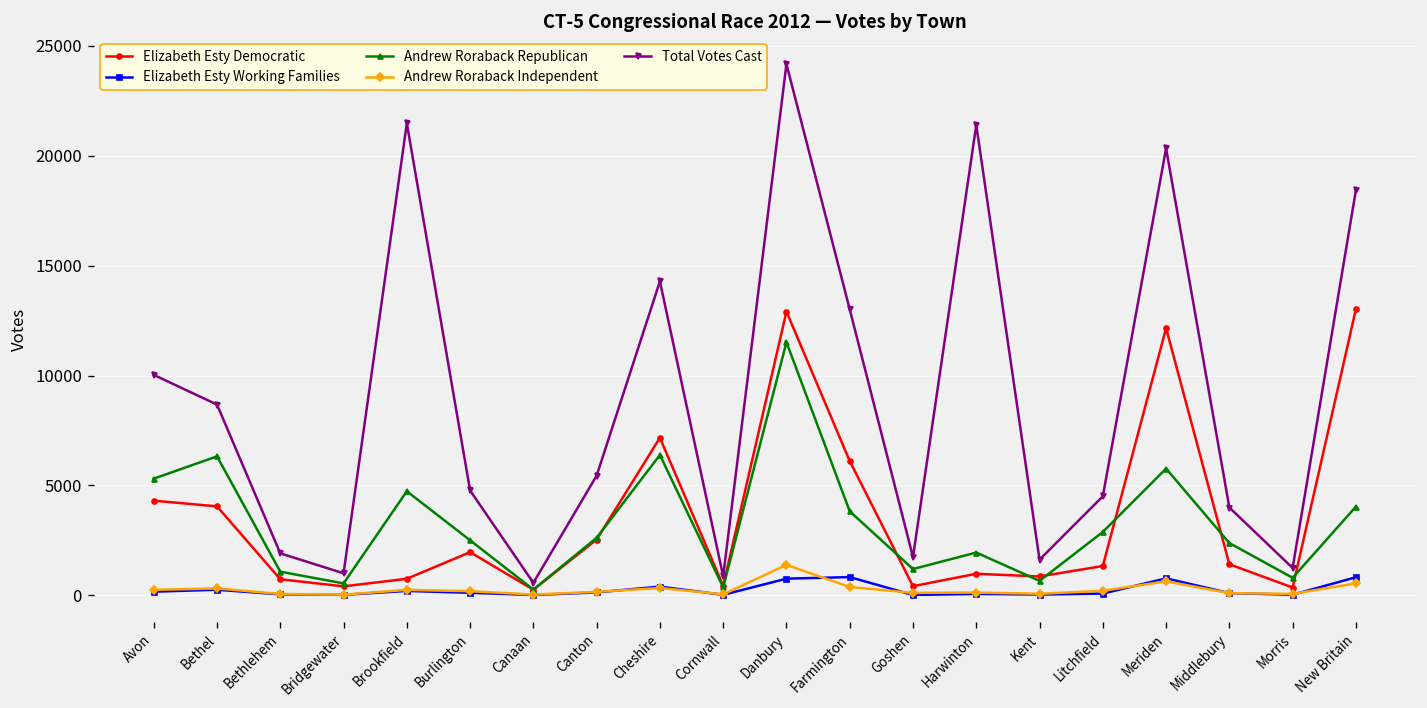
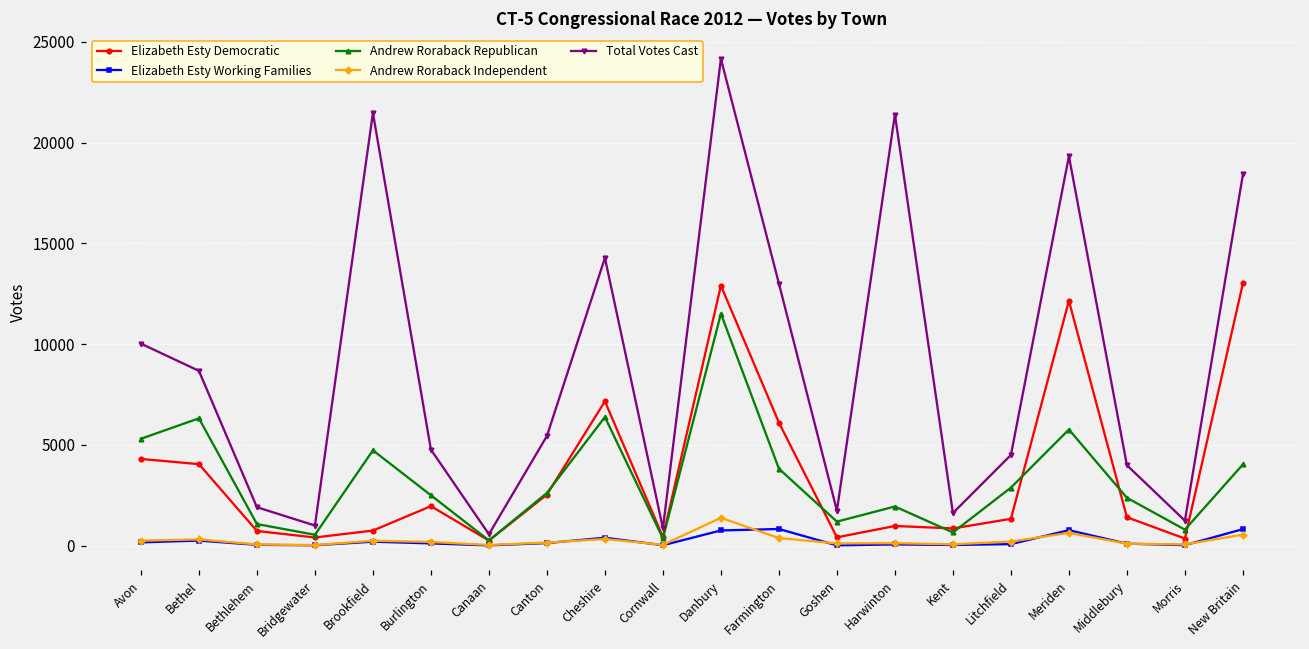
  {
    "Elizabeth Esty Democratic": {
      "Avon": 4300,
      "Bethel": 4000,
      "Bethlehem": 700,
      "Brookfield": 800,
      "Burlington": 2000,
      "Cheshire": 7200,
      "Danbury": 12900,
      "Farmington": 6100,
      "Goshen": 400,
      "Harwinton": 1000,
      "Kent": 900,
      "Litchfield": 1300,
      "Meriden": 12200,
      "Middlebury": 1400,
      "Morris": 400,
      "New Britain": 13000
    },
    "Elizabeth Esty Working Families": {
      "Danbury": 800,
      "Farmington": 800,
      "New Britain": 800
    },
    "Andrew Roraback Republican": {
      "Avon": 5300,
      "Bethel": 6300,
      "Bethlehem": 1100,
      "Brookfield": 4700,
      "Burlington": 2500,
      "Cheshire": 6400,
      "Danbury": 11500,
      "Farmington": 3800,
      "Goshen": 1200,
      "Harwinton": 1900,
      "Kent": 700,
      "Litchfield": 2900,
      "Meriden": 5800,
      "Middlebury": 2400,
      "Morris": 800,
      "New Britain": 4000
    },
    "Andrew Roraback Independent": {
      "Danbury": 1400,
      "Farmington": 400,
      "New Britain": 500
    },
    "Total Votes Cast": {
      "Avon": 10000,
      "Bethel": 8700,
      "Bethlehem": 1900,
      "Bridgewater": 1000,
      "Brookfield": 21500,
      "Burlington": 4800,
      "Canaan": 600,
      "Canton": 5400,
      "Cheshire": 14300,
      "Cornwall": 900,
      "Danbury": 24200,
      "Farmington": 13000,
      "Goshen": 1700,
      "Harwinton": 21400,
      "Kent": 1600,
      "Litchfield": 4500,
-     "Meriden": 20300,
+     "Meriden": 19300,
      "Middlebury": 4000,
      "Morris": 1200,
      "New Britain": 18400
    }
  }
